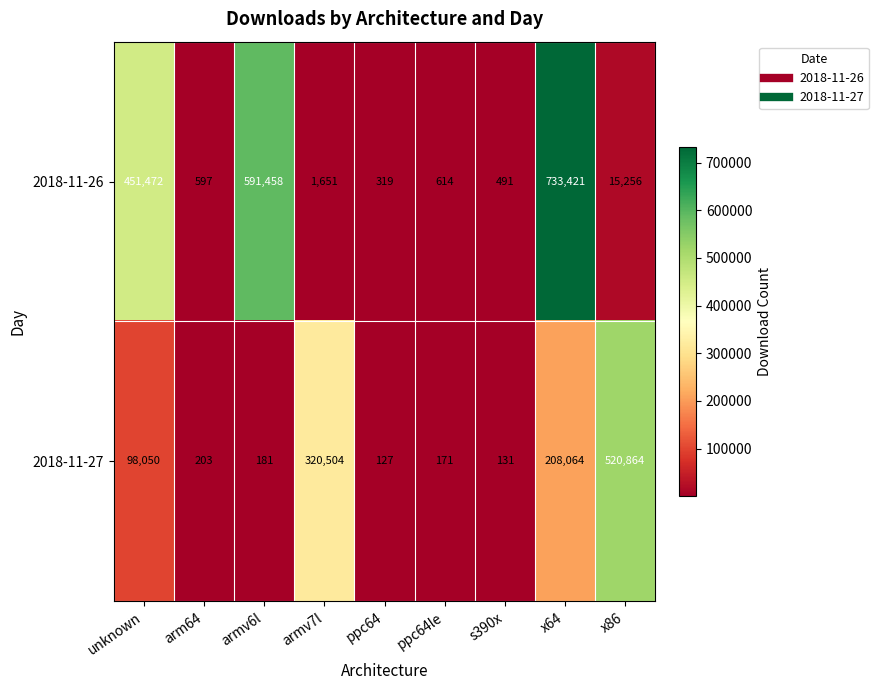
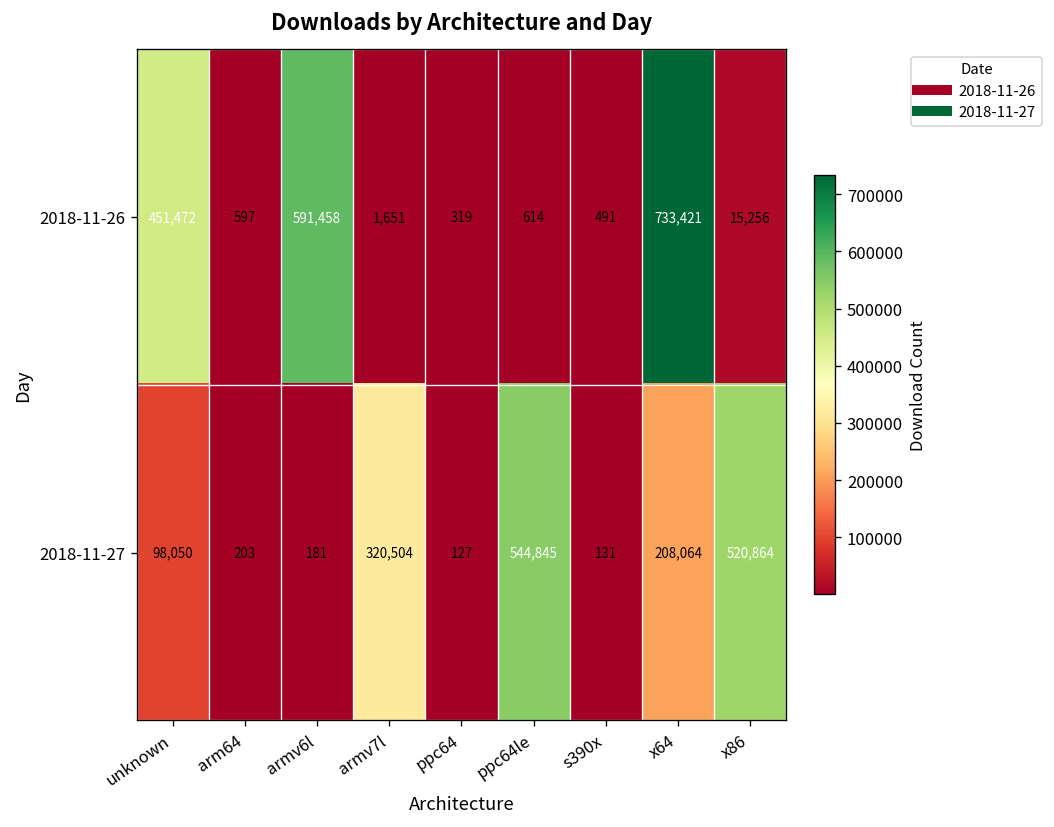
  {
    "2018-11-26": {
      "unknown": "451,472",
      "arm64": "597",
      "armv6l": "591,458",
      "armv7l": "1,651",
      "ppc64": "319",
      "ppc64le": "614",
      "s390x": "491",
      "x64": "733,421",
      "x86": "15,256"
    },
    "2018-11-27": {
      "unknown": "98,050",
      "arm64": "203",
      "armv6l": "181",
      "armv7l": "320,504",
      "ppc64": "127",
-     "ppc64le": "171",
+     "ppc64le": "544,845",
      "s390x": "131",
      "x64": "208,064",
      "x86": "520,864"
    }
  }
